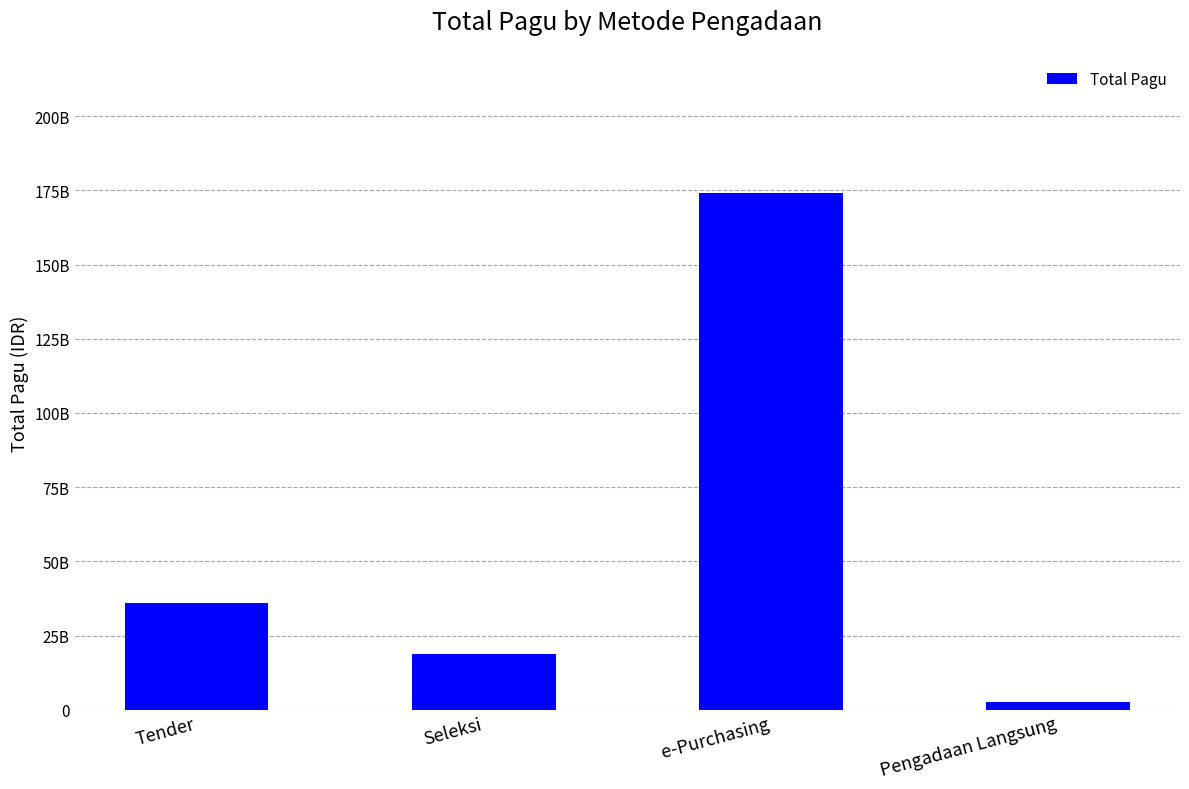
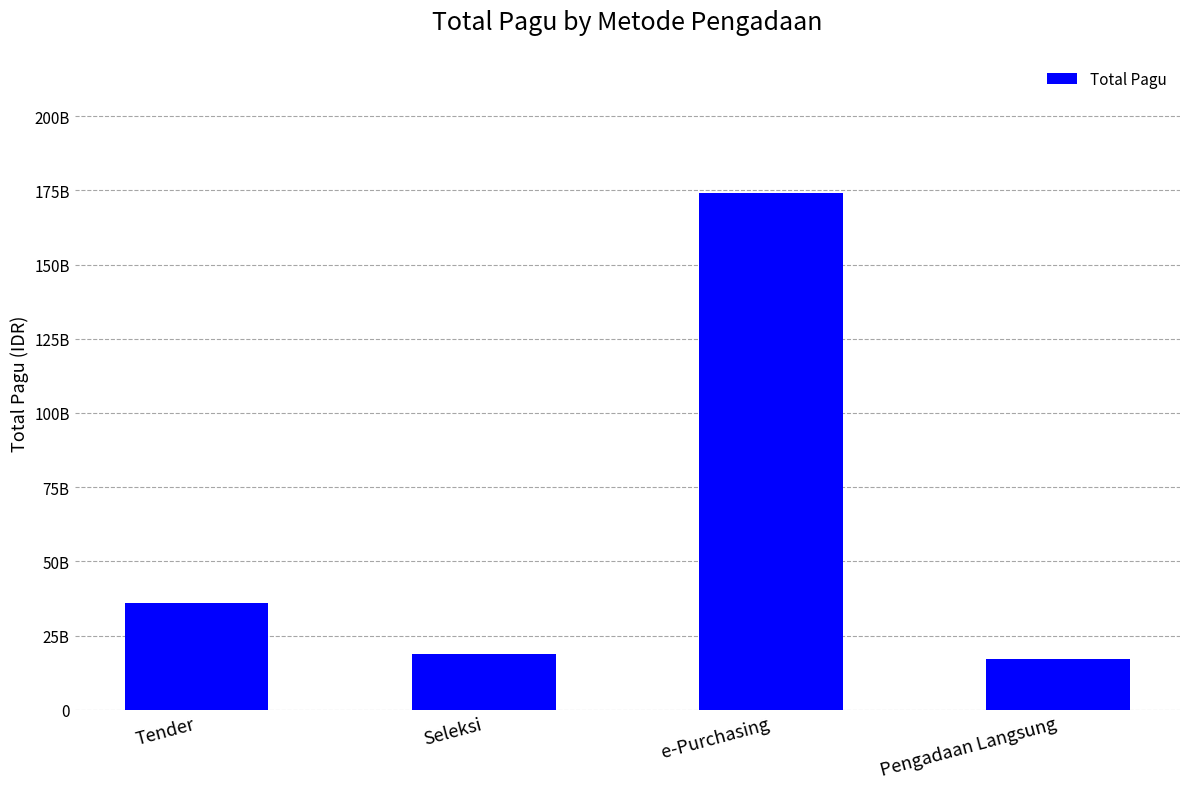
  {
    "Tender": 36000000000,
    "Seleksi": 19000000000,
    "e-Purchasing": 174000000000,
-   "Pengadaan Langsung": 2000000000
+   "Pengadaan Langsung": 17000000000
  }
